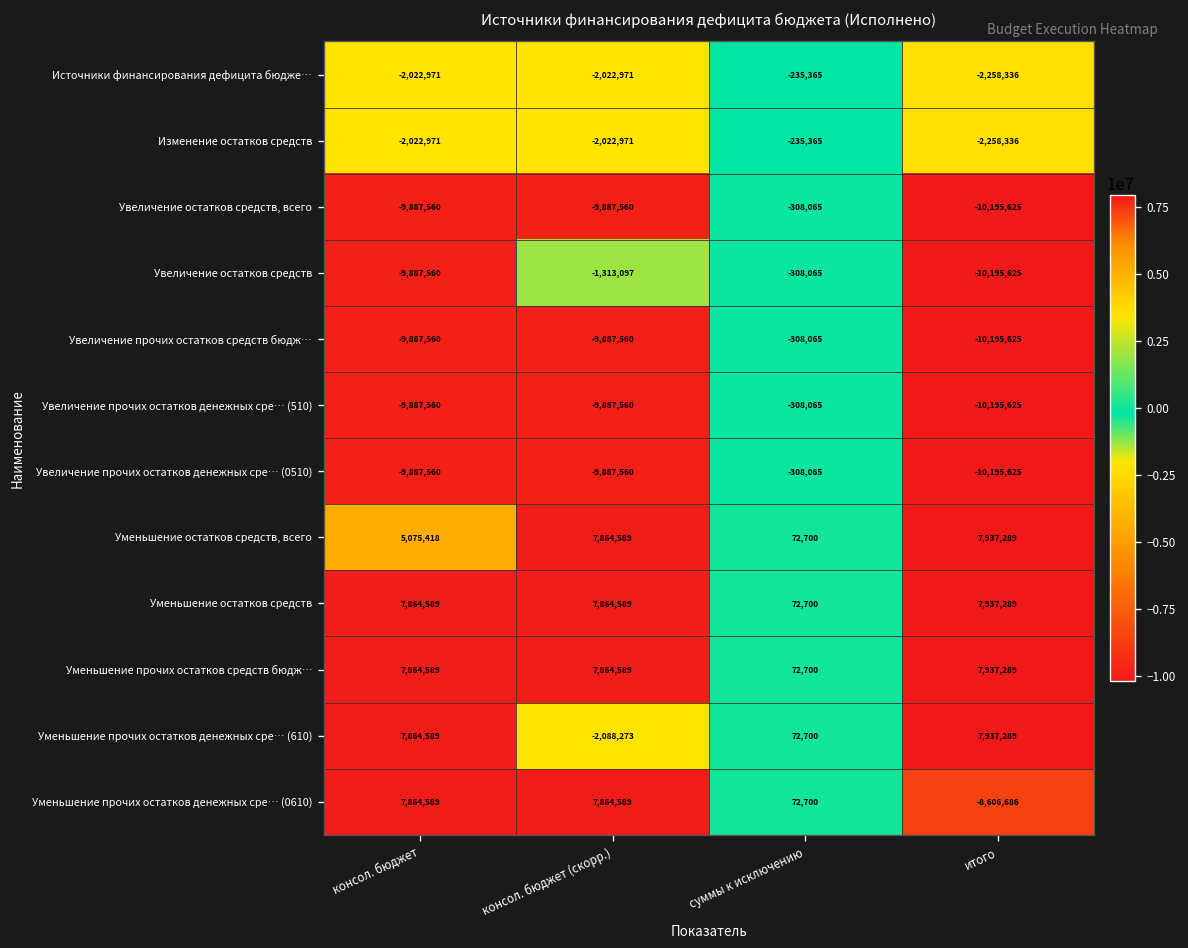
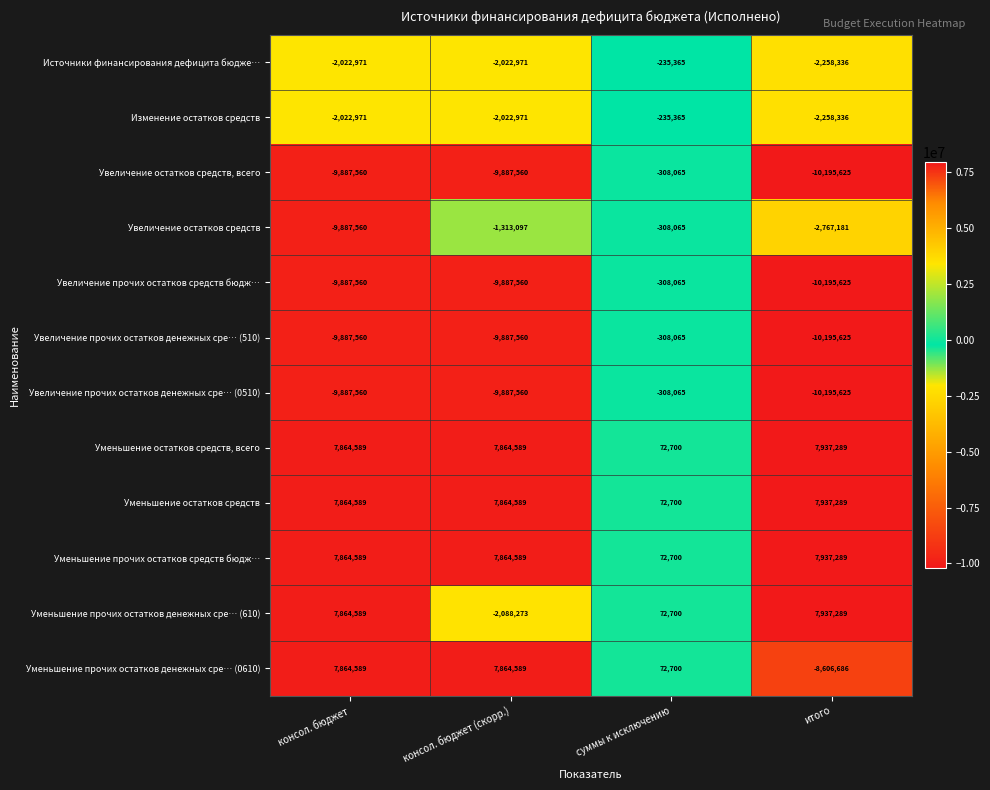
  {
    "Источники финансирования дефицита бюдже…": {
      "консол. бюджет": "-2,022,971",
      "консол. бюджет (скорр.)": "-2,022,971",
      "суммы к исключению": "-235,365",
      "итого": "-2,258,336"
    },
    "Изменение остатков средств": {
      "консол. бюджет": "-2,022,971",
      "консол. бюджет (скорр.)": "-2,022,971",
      "суммы к исключению": "-235,365",
      "итого": "-2,258,336"
    },
    "Увеличение остатков средств, всего": {
      "консол. бюджет": "-9,887,560",
      "консол. бюджет (скорр.)": "-9,887,560",
      "суммы к исключению": "-308,065",
      "итого": "-10,195,625"
    },
    "Увеличение остатков средств": {
      "консол. бюджет": "-9,887,560",
      "консол. бюджет (скорр.)": "-1,313,097",
      "суммы к исключению": "-308,065",
-     "итого": "-10,195,625"
+     "итого": "-2,767,181"
    },
    "Увеличение прочих остатков средств бюдж…": {
      "консол. бюджет": "-9,887,560",
      "консол. бюджет (скорр.)": "-9,887,560",
      "суммы к исключению": "-308,065",
      "итого": "-10,195,625"
    },
    "Увеличение прочих остатков денежных сре… (510)": {
      "консол. бюджет": "-9,887,560",
      "консол. бюджет (скорр.)": "-9,887,560",
      "суммы к исключению": "-308,065",
      "итого": "-10,195,625"
    },
    "Увеличение прочих остатков денежных сре… (0510)": {
      "консол. бюджет": "-9,887,560",
      "консол. бюджет (скорр.)": "-9,887,560",
      "суммы к исключению": "-308,065",
      "итого": "-10,195,625"
    },
    "Уменьшение остатков средств, всего": {
-     "консол. бюджет": "5,075,418",
+     "консол. бюджет": "7,864,589",
      "консол. бюджет (скорр.)": "7,864,589",
      "суммы к исключению": "72,700",
      "итого": "7,937,289"
    },
    "Уменьшение остатков средств": {
      "консол. бюджет": "7,864,589",
      "консол. бюджет (скорр.)": "7,864,589",
      "суммы к исключению": "72,700",
      "итого": "7,937,289"
    },
    "Уменьшение прочих остатков средств бюдж…": {
      "консол. бюджет": "7,864,589",
      "консол. бюджет (скорр.)": "7,864,589",
      "суммы к исключению": "72,700",
      "итого": "7,937,289"
    },
    "Уменьшение прочих остатков денежных сре… (610)": {
      "консол. бюджет": "7,864,589",
      "консол. бюджет (скорр.)": "-2,088,273",
      "суммы к исключению": "72,700",
      "итого": "7,937,289"
    },
    "Уменьшение прочих остатков денежных сре… (0610)": {
      "консол. бюджет": "7,864,589",
      "консол. бюджет (скорр.)": "7,864,589",
      "суммы к исключению": "72,700",
      "итого": "-8,606,686"
    }
  }
